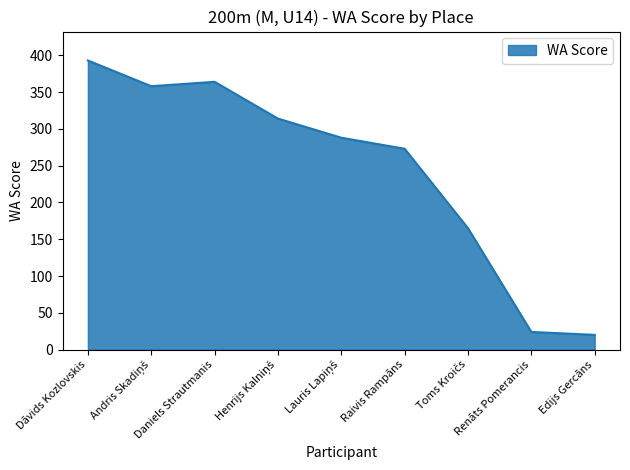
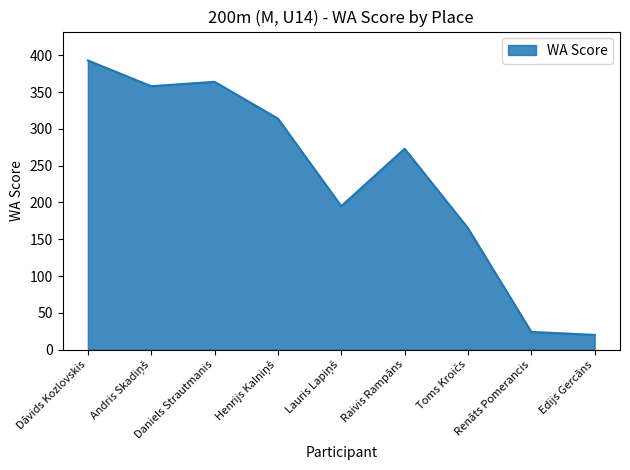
  {
    "Dāvids Kozlovskis": 390,
    "Andris Skadiņš": 360,
    "Daniels Strautmanis": 360,
    "Henrijs Kalniņš": 310,
-   "Lauris Lapiņš": 290,
+   "Lauris Lapiņš": 200,
    "Raivis Rampāns": 270,
    "Toms Kroičs": 170,
    "Renāts Pomerancis": 20,
    "Edijs Gercāns": 20
  }
